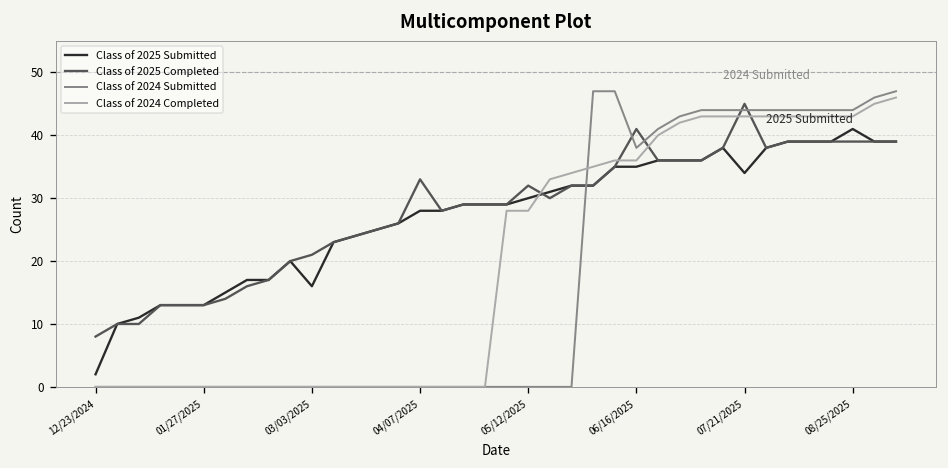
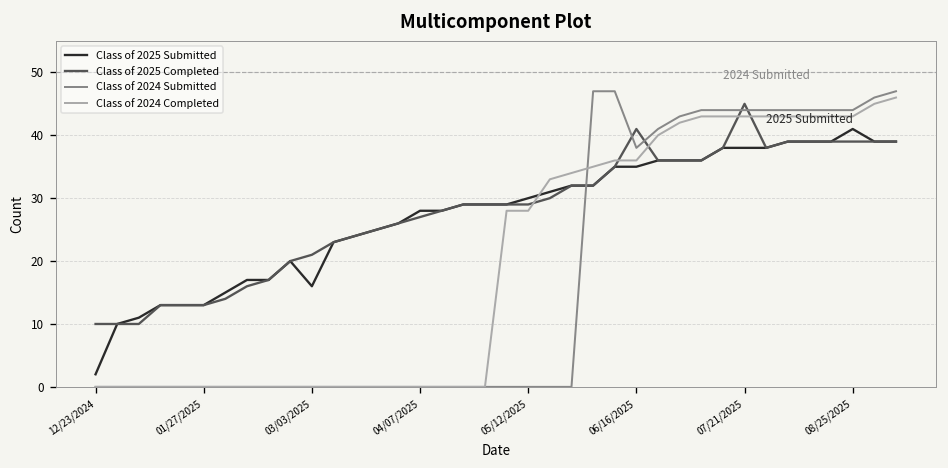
  {
    "Class of 2025 Submitted": {
      "12/23/2024": 2,
      "03/03/2025": 16,
      "04/07/2025": 28,
      "05/12/2025": 30,
      "06/16/2025": 35,
-     "07/21/2025": 34,
+     "07/21/2025": 38,
      "08/25/2025": 41
    },
    "Class of 2025 Completed": {
-     "12/23/2024": 8,
+     "12/23/2024": 10,
      "03/03/2025": 21,
-     "04/07/2025": 33,
-     "05/12/2025": 32,
+     "04/07/2025": 27,
+     "05/12/2025": 29,
      "06/16/2025": 41,
      "08/25/2025": 39
    }
  }
